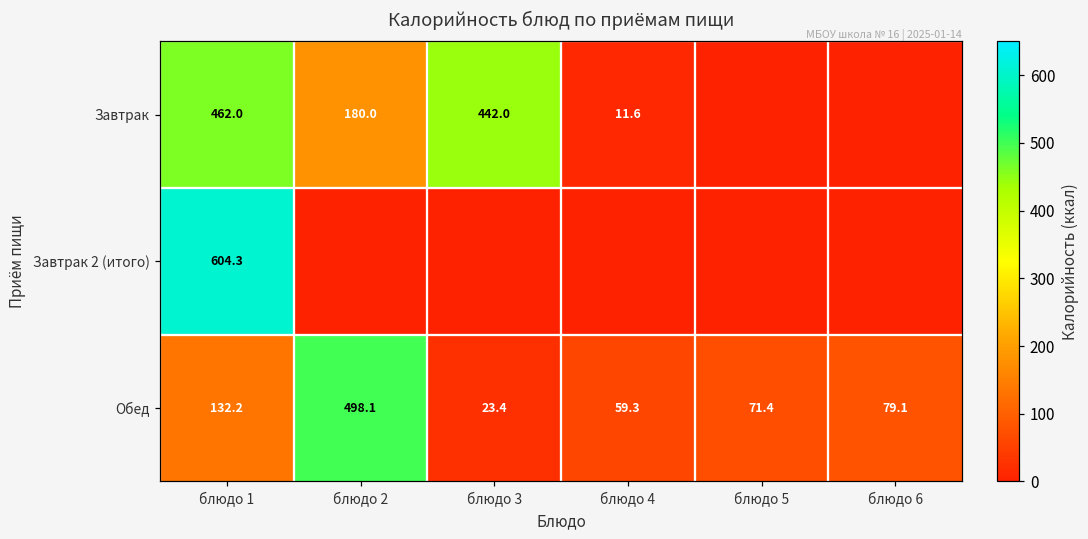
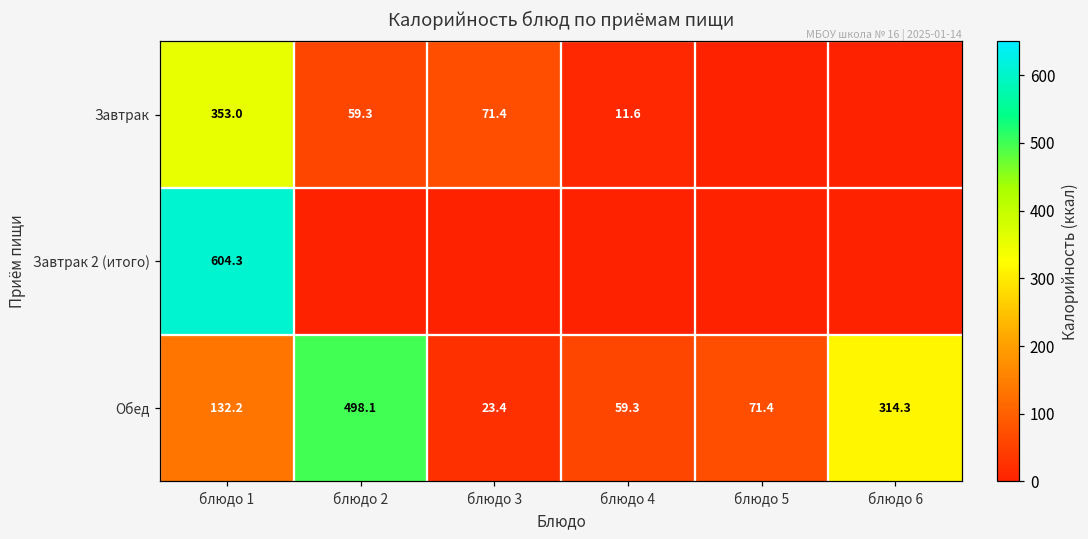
  {
    "Завтрак": {
-     "блюдо 1": 462.0,
-     "блюдо 2": 180.0,
-     "блюдо 3": 442.0,
+     "блюдо 1": 353.0,
+     "блюдо 2": 59.3,
+     "блюдо 3": 71.4,
      "блюдо 4": 11.6
    },
    "Завтрак 2 (итого)": {
      "блюдо 1": 604.3
    },
    "Обед": {
      "блюдо 1": 132.2,
      "блюдо 2": 498.1,
      "блюдо 3": 23.4,
      "блюдо 4": 59.3,
      "блюдо 5": 71.4,
-     "блюдо 6": 79.1
+     "блюдо 6": 314.3
    }
  }
